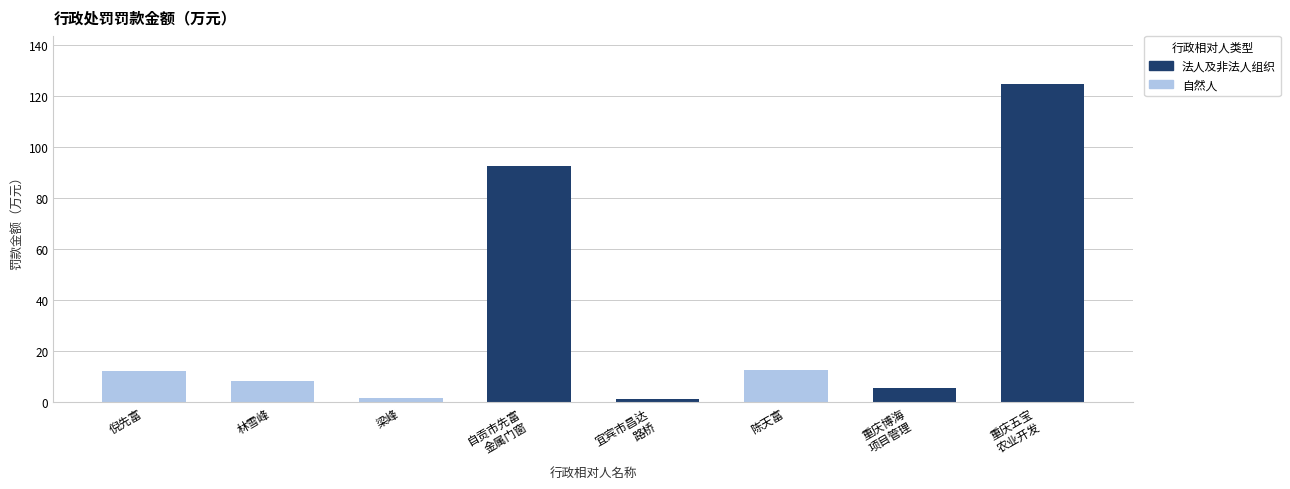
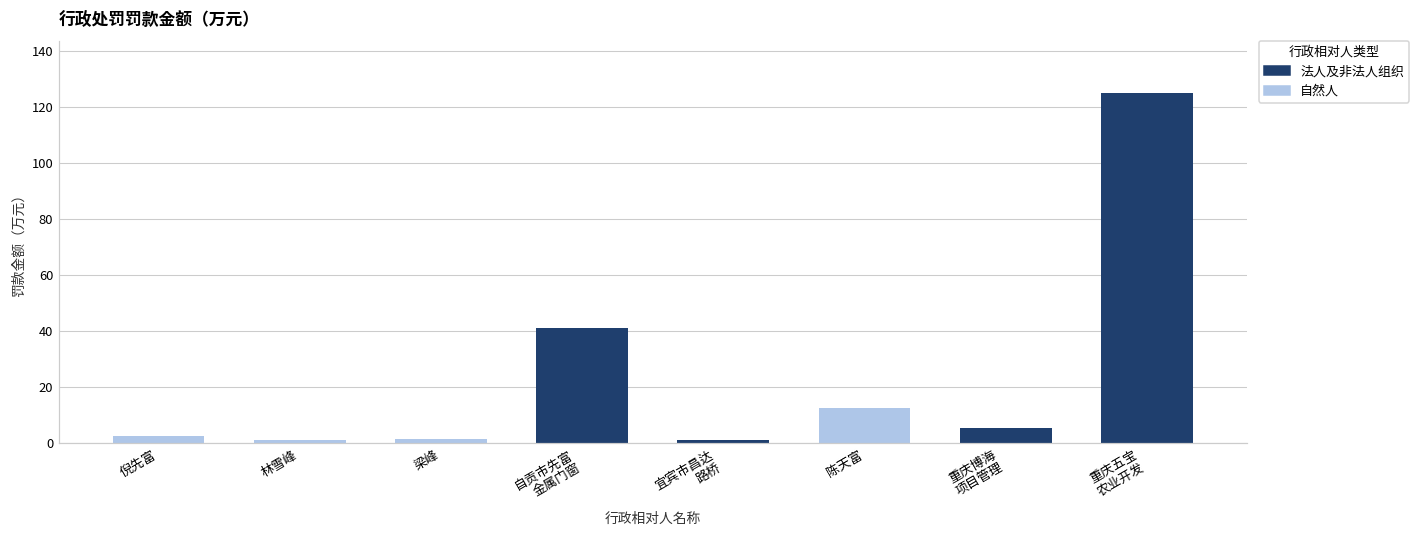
  {
    "自然人": {
-     "倪先富": 12,
-     "林雪峰": 8,
+     "倪先富": 3,
+     "林雪峰": 1,
      "梁峰": 2,
      "陈天富": 13
    },
    "法人及非法人组织": {
-     "自贡市先富 金属门窗": 93,
+     "自贡市先富 金属门窗": 41,
      "宜宾市昌达 路桥": 1,
      "重庆博海 项目管理": 5,
      "重庆五宝 农业开发": 125
    }
  }
